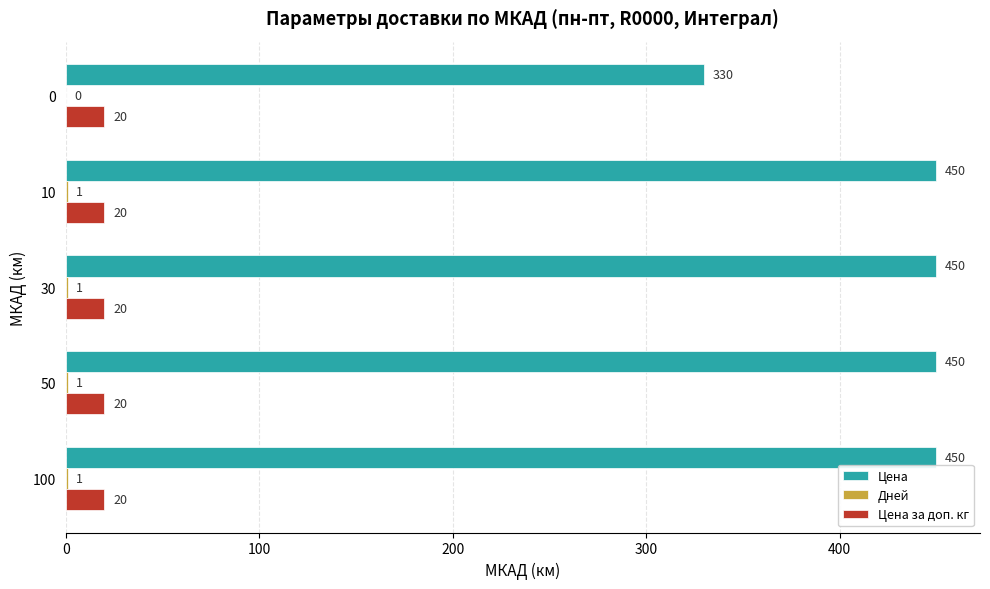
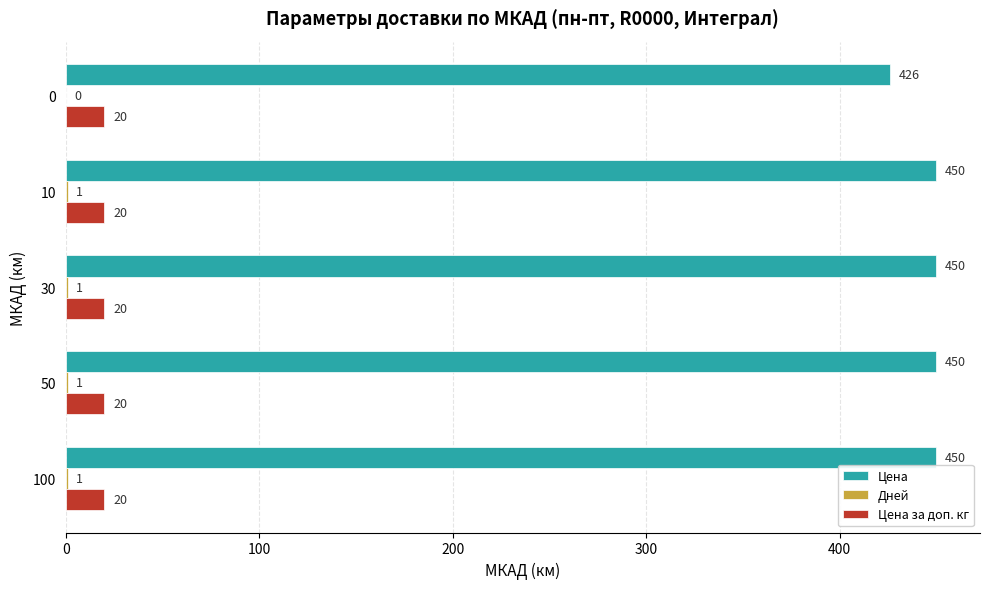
  {
    "Цена": {
-     "0": 330,
+     "0": 426,
      "10": 450,
      "30": 450,
      "50": 450,
      "100": 450
    },
    "Дней": {
      "0": 0,
      "10": 1,
      "30": 1,
      "50": 1,
      "100": 1
    },
    "Цена за доп. кг": {
      "0": 20,
      "10": 20,
      "30": 20,
      "50": 20,
      "100": 20
    }
  }
